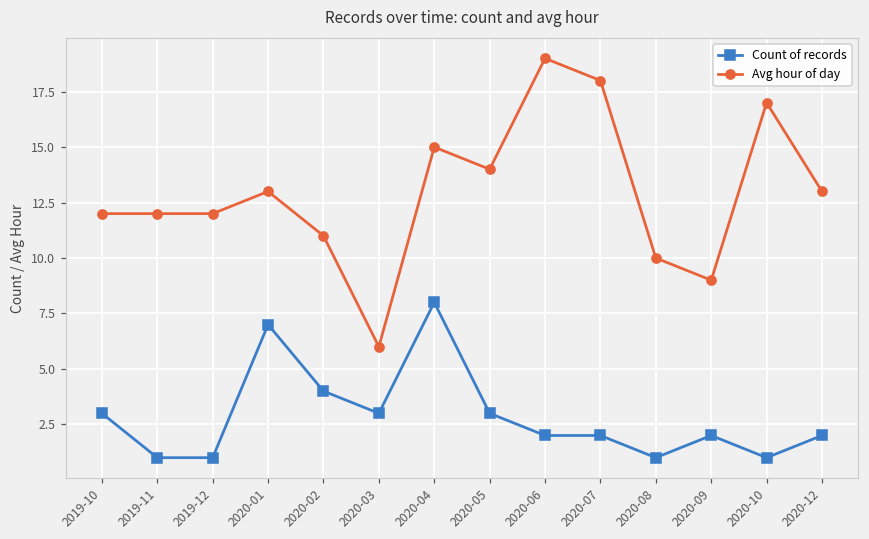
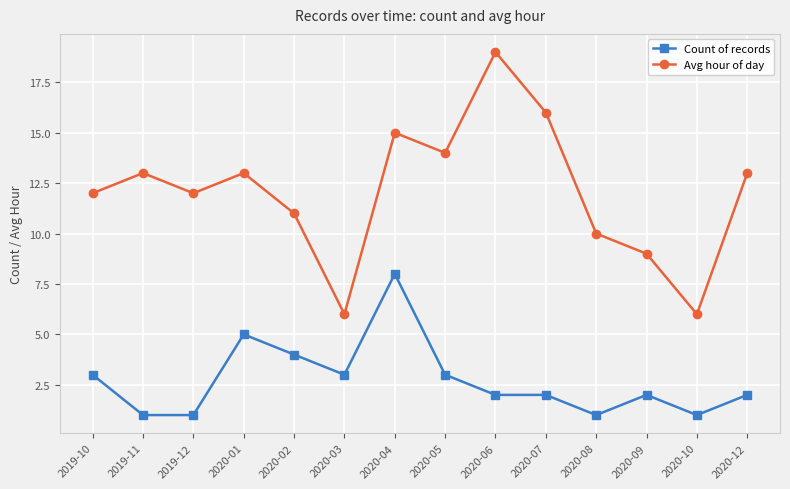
  {
    "Count of records": {
      "2019-10": 3,
      "2019-11": 1,
      "2019-12": 1,
-     "2020-01": 7,
+     "2020-01": 5,
      "2020-02": 4,
      "2020-03": 3,
      "2020-04": 8,
      "2020-05": 3,
      "2020-06": 2,
      "2020-07": 2,
      "2020-08": 1,
      "2020-09": 2,
      "2020-10": 1,
      "2020-12": 2
    },
    "Avg hour of day": {
      "2019-10": 12,
-     "2019-11": 12,
+     "2019-11": 13,
      "2019-12": 12,
      "2020-01": 13,
      "2020-02": 11,
      "2020-03": 6,
      "2020-04": 15,
      "2020-05": 14,
      "2020-06": 19,
-     "2020-07": 18,
+     "2020-07": 16,
      "2020-08": 10,
      "2020-09": 9,
-     "2020-10": 17,
+     "2020-10": 6,
      "2020-12": 13
    }
  }
